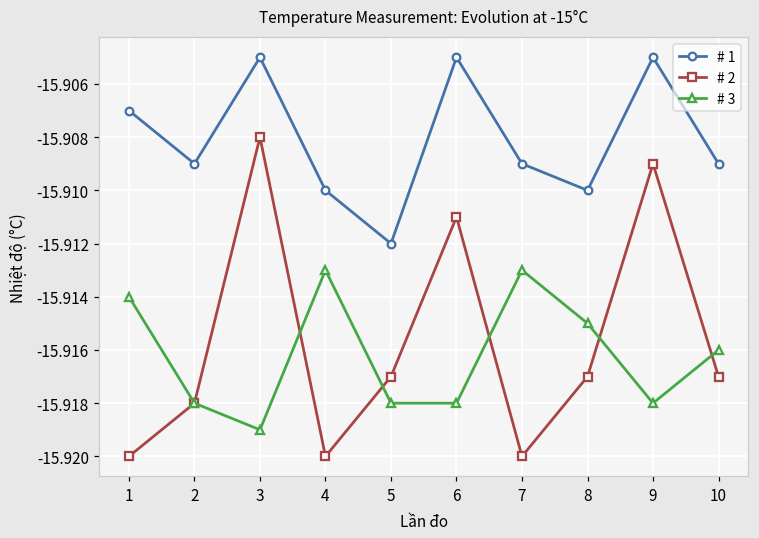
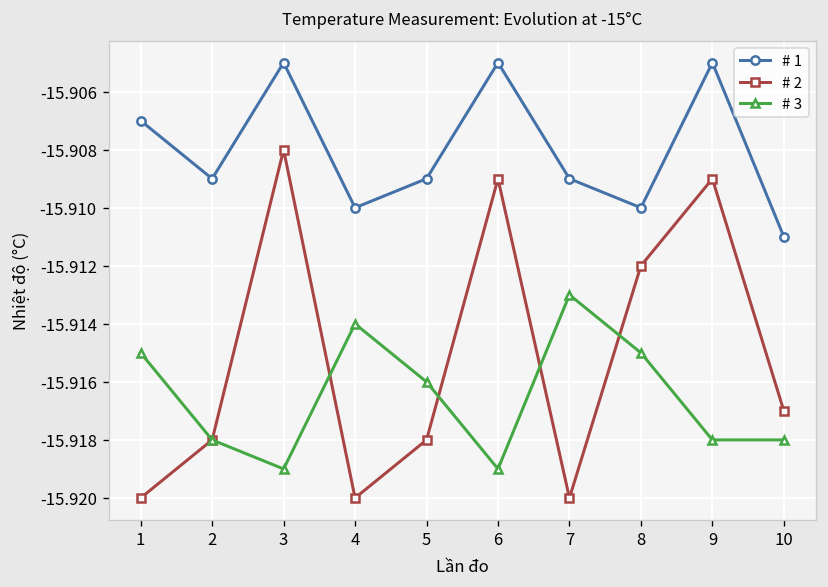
  {
    "# 1": {
      "1": -15.907,
      "2": -15.909,
      "3": -15.905,
      "4": -15.910,
-     "5": -15.912,
+     "5": -15.909,
      "6": -15.905,
      "7": -15.909,
      "8": -15.910,
      "9": -15.905,
-     "10": -15.909
+     "10": -15.911
    },
    "# 2": {
      "1": -15.920,
      "3": -15.908,
      "4": -15.920,
-     "5": -15.917,
-     "6": -15.911,
+     "5": -15.918,
+     "6": -15.909,
      "7": -15.920,
-     "8": -15.917,
+     "8": -15.912,
      "9": -15.909,
      "10": -15.917
    },
    "# 3": {
-     "1": -15.914,
+     "1": -15.915,
      "3": -15.919,
-     "4": -15.913,
-     "5": -15.918,
-     "6": -15.918,
+     "4": -15.914,
+     "5": -15.916,
+     "6": -15.919,
      "7": -15.913,
      "8": -15.915,
      "9": -15.918,
-     "10": -15.916
+     "10": -15.918
    }
  }
